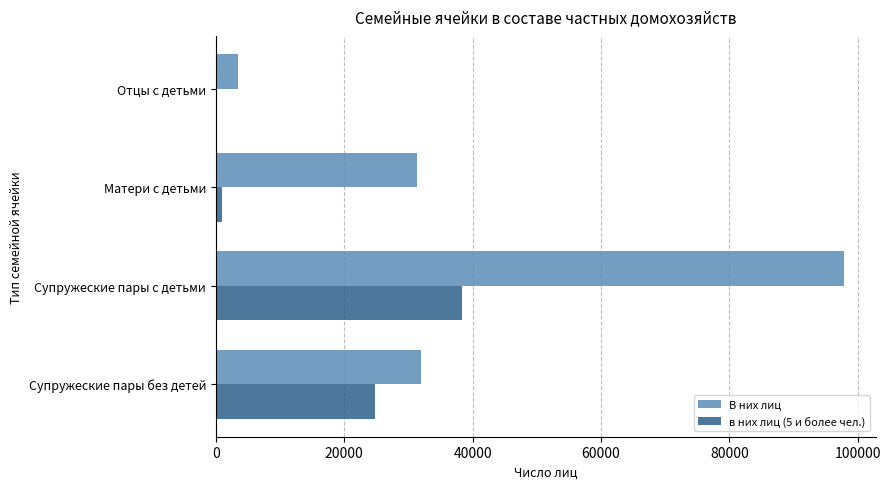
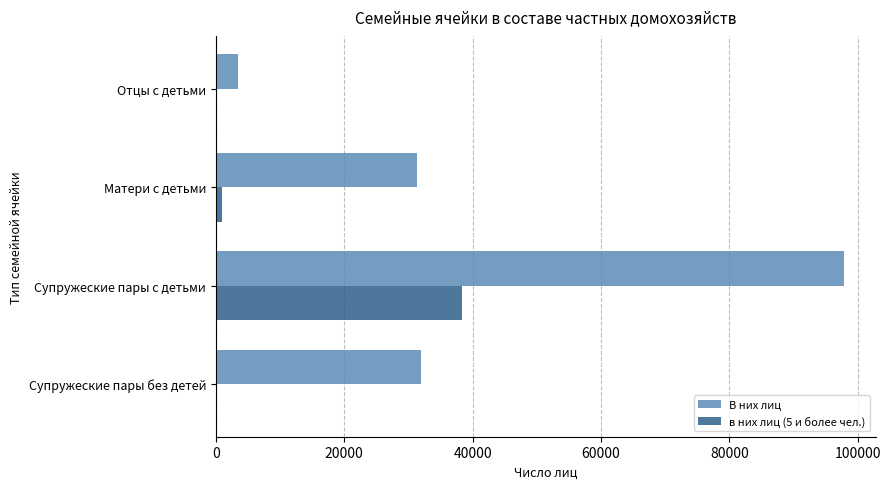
  {
    "В них лиц": {
      "Отцы с детьми": 3000,
      "Матери с детьми": 31000,
      "Супружеские пары с детьми": 98000,
      "Супружеские пары без детей": 32000
    },
    "в них лиц (5 и более чел.)": {
      "Матери с детьми": 1000,
      "Супружеские пары с детьми": 38000,
-     "Супружеские пары без детей": 25000
+     "Супружеские пары без детей": 0
    }
  }
